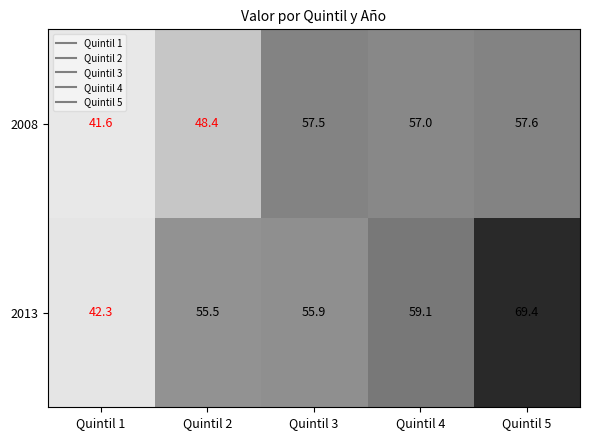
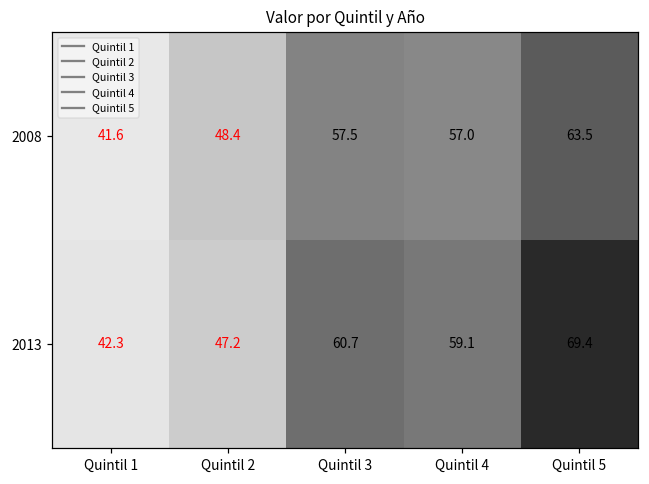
  {
    "2008": {
      "Quintil 1": 41.6,
      "Quintil 2": 48.4,
      "Quintil 3": 57.5,
      "Quintil 4": 57.0,
-     "Quintil 5": 57.6
+     "Quintil 5": 63.5
    },
    "2013": {
      "Quintil 1": 42.3,
-     "Quintil 2": 55.5,
-     "Quintil 3": 55.9,
+     "Quintil 2": 47.2,
+     "Quintil 3": 60.7,
      "Quintil 4": 59.1
    }
  }
